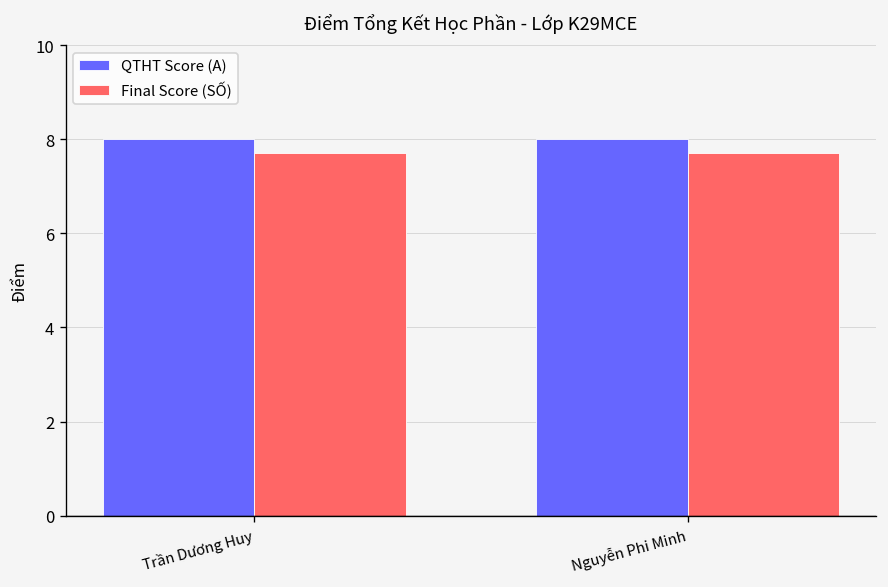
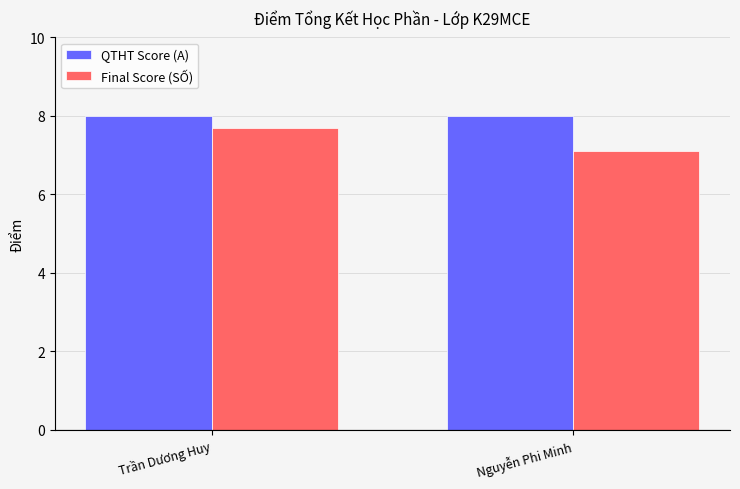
  {
    "QTHT Score (A)": {
      "Trần Dương Huy": 8.0,
      "Nguyễn Phi Minh": 8.0
    },
    "Final Score (SỐ)": {
      "Trần Dương Huy": 7.7,
-     "Nguyễn Phi Minh": 7.7
+     "Nguyễn Phi Minh": 7.1
    }
  }
